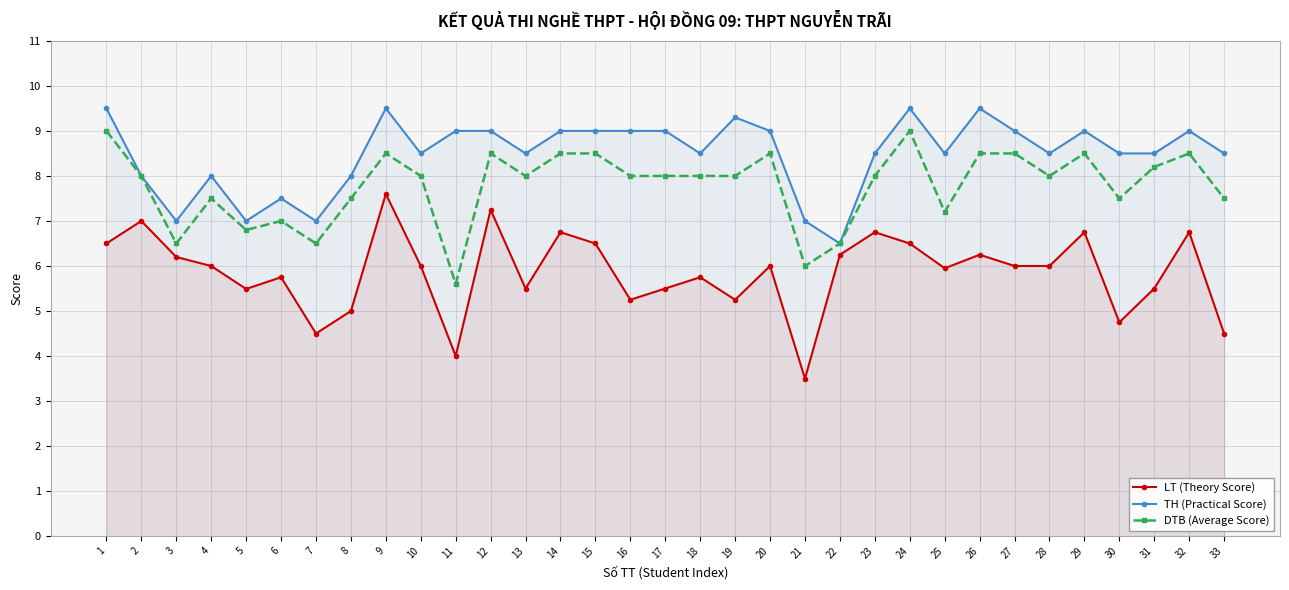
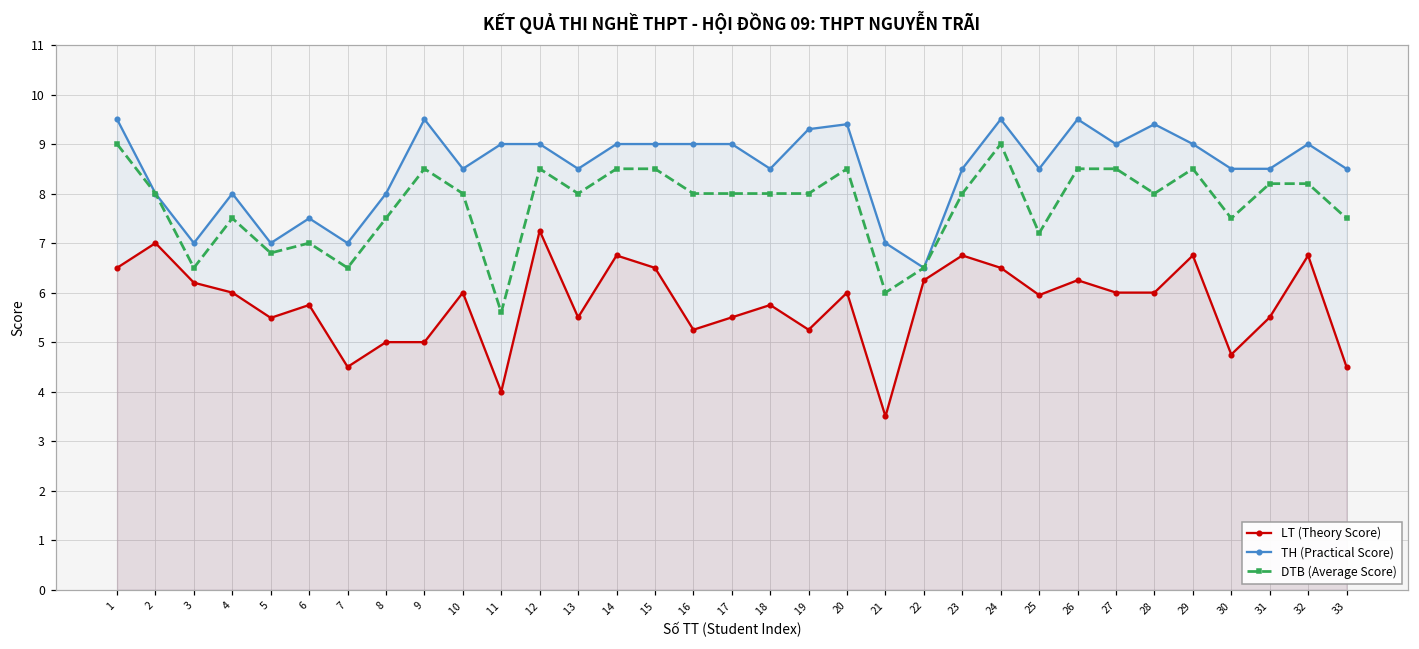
  {
    "LT (Theory Score)": {
      "1": 6.5,
      "2": 7.0,
      "3": 6.2,
      "4": 6.0,
      "5": 5.5,
      "6": 5.8,
      "7": 4.5,
      "8": 5.0,
-     "9": 7.6,
+     "9": 5.0,
      "10": 6.0,
      "11": 4.0,
      "12": 7.3,
      "13": 5.5,
      "14": 6.8,
      "15": 6.5,
      "16": 5.3,
      "17": 5.5,
      "18": 5.8,
      "19": 5.3,
      "20": 6.0,
      "21": 3.5,
      "22": 6.3,
      "23": 6.8,
      "24": 6.5,
      "25": 6.0,
      "26": 6.3,
      "27": 6.0,
      "28": 6.0,
      "29": 6.8,
      "30": 4.8,
      "31": 5.5,
      "32": 6.8,
      "33": 4.5
    },
    "TH (Practical Score)": {
      "1": 9.5,
      "3": 7.0,
      "4": 8.0,
      "5": 7.0,
      "6": 7.5,
      "7": 7.0,
      "8": 8.0,
      "9": 9.5,
      "10": 8.5,
      "11": 9.0,
      "12": 9.0,
      "13": 8.5,
      "14": 9.0,
      "15": 9.0,
      "16": 9.0,
      "17": 9.0,
      "18": 8.5,
      "19": 9.3,
-     "20": 9.0,
+     "20": 9.4,
      "21": 7.0,
      "23": 8.5,
      "24": 9.5,
      "25": 8.5,
      "26": 9.5,
      "27": 9.0,
-     "28": 8.5,
+     "28": 9.4,
      "29": 9.0,
      "30": 8.5,
      "31": 8.5,
      "32": 9.0,
      "33": 8.5
    },
    "DTB (Average Score)": {
      "1": 9.0,
      "3": 6.5,
      "4": 7.5,
      "5": 6.8,
      "6": 7.0,
      "7": 6.5,
      "8": 7.5,
      "9": 8.5,
      "10": 8.0,
      "11": 5.6,
      "12": 8.5,
      "13": 8.0,
      "14": 8.5,
      "15": 8.5,
      "16": 8.0,
      "17": 8.0,
      "18": 8.0,
      "19": 8.0,
      "20": 8.5,
      "21": 6.0,
      "23": 8.0,
      "24": 9.0,
      "25": 7.2,
      "26": 8.5,
      "27": 8.5,
      "28": 8.0,
      "29": 8.5,
      "30": 7.5,
      "31": 8.2,
-     "32": 8.5,
+     "32": 8.2,
      "33": 7.5
    }
  }
